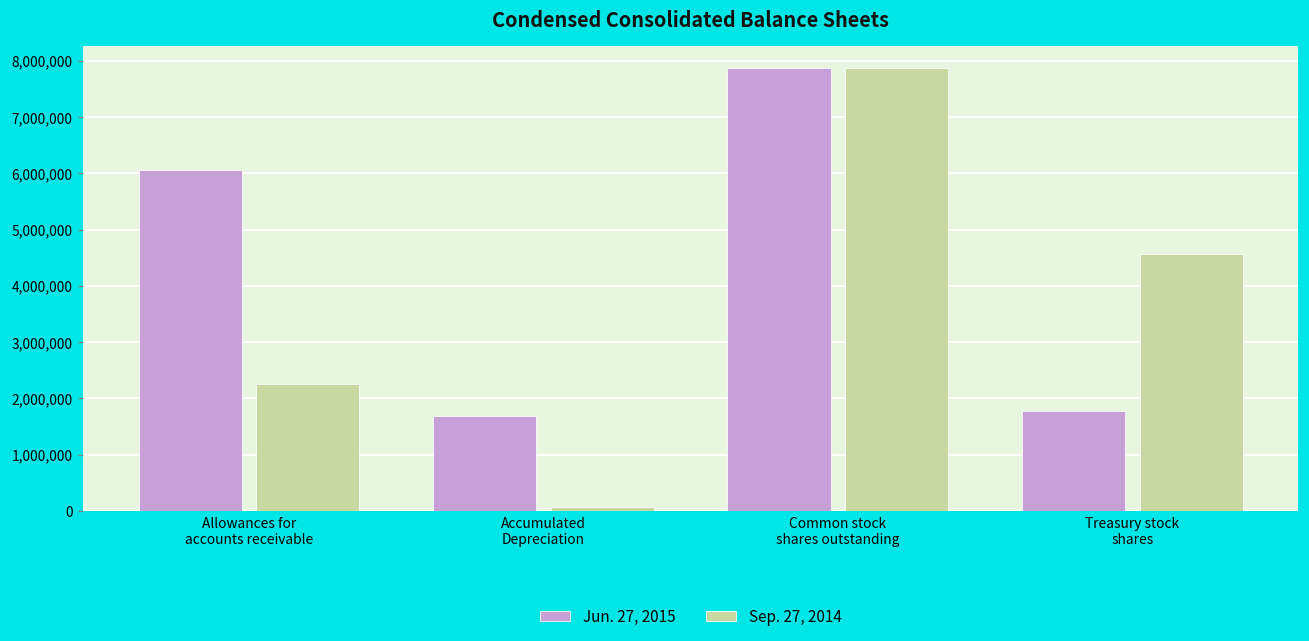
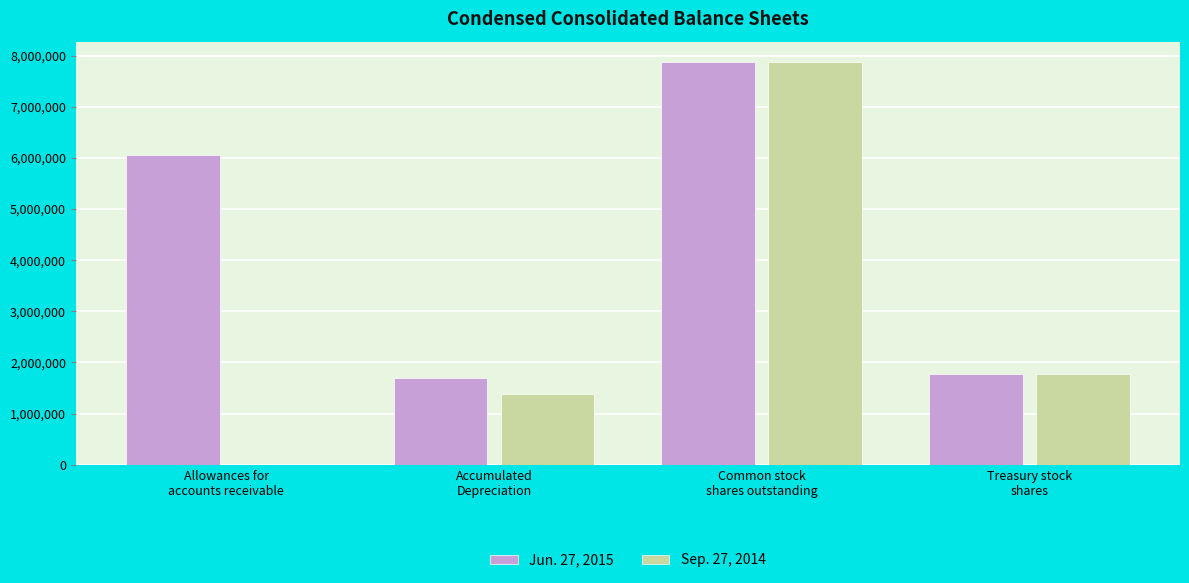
  {
    "Jun. 27, 2015": {
      "Allowances for accounts receivable": "6,100,000",
      "Accumulated Depreciation": "1,700,000",
      "Common stock shares outstanding": "7,900,000",
      "Treasury stock shares": "1,800,000"
    },
    "Sep. 27, 2014": {
-     "Allowances for accounts receivable": "2,300,000",
-     "Accumulated Depreciation": "100,000",
+     "Allowances for accounts receivable": "0",
+     "Accumulated Depreciation": "1,400,000",
      "Common stock shares outstanding": "7,900,000",
-     "Treasury stock shares": "4,600,000"
+     "Treasury stock shares": "1,800,000"
    }
  }
